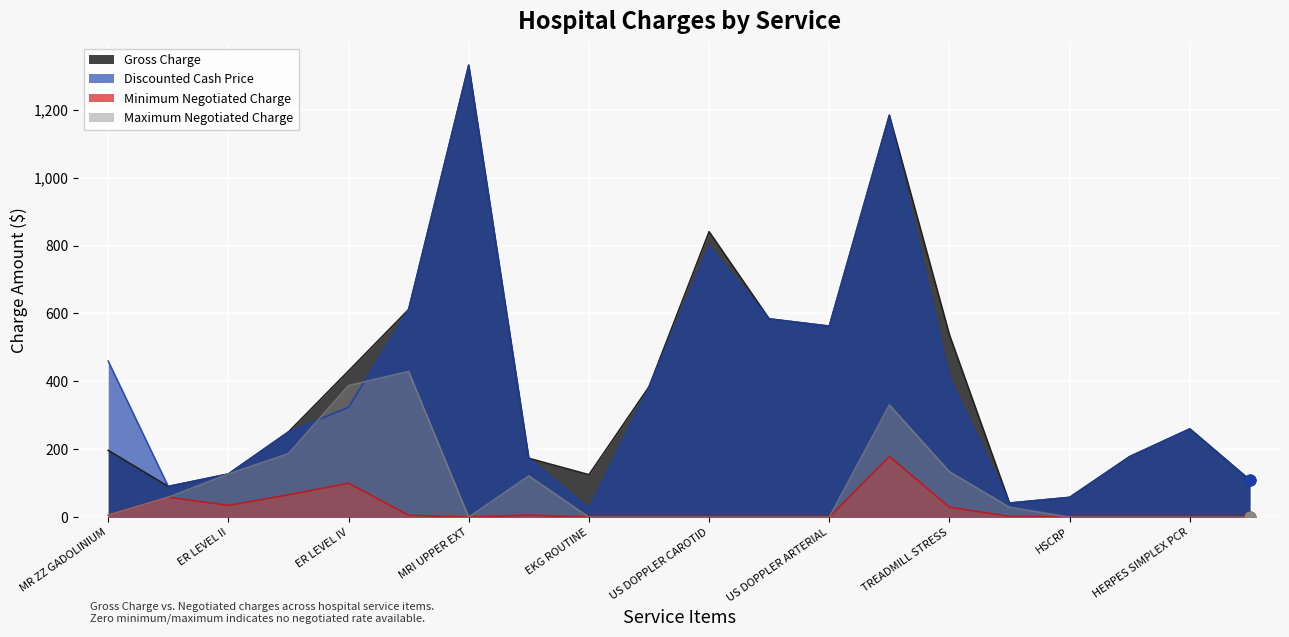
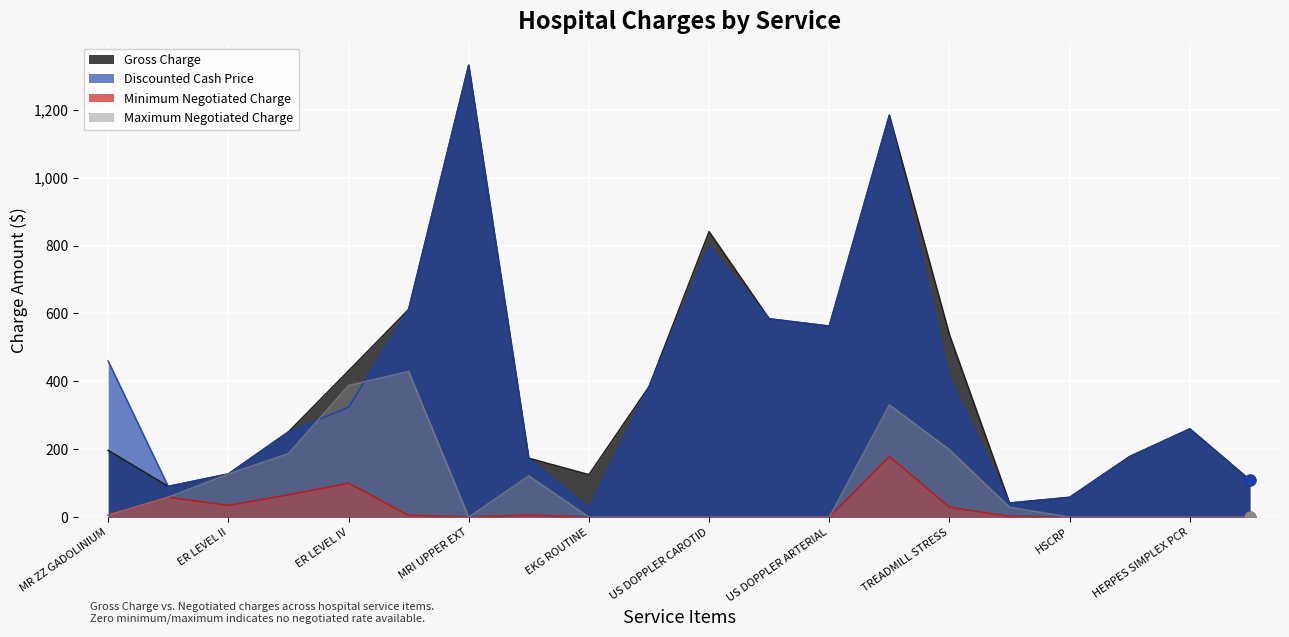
  {
    "Discounted Cash Price": {
      "MR ZZ GADOLINIUM": 460,
      "ER LEVEL IV": 320,
      "EKG ROUTINE": 30,
      "US DOPPLER CAROTID": 800,
      "TREADMILL STRESS": 410
    },
    "Maximum Negotiated Charge": {
      "ER LEVEL IV": 390,
-     "TREADMILL STRESS": 130
+     "TREADMILL STRESS": 200
    }
  }
